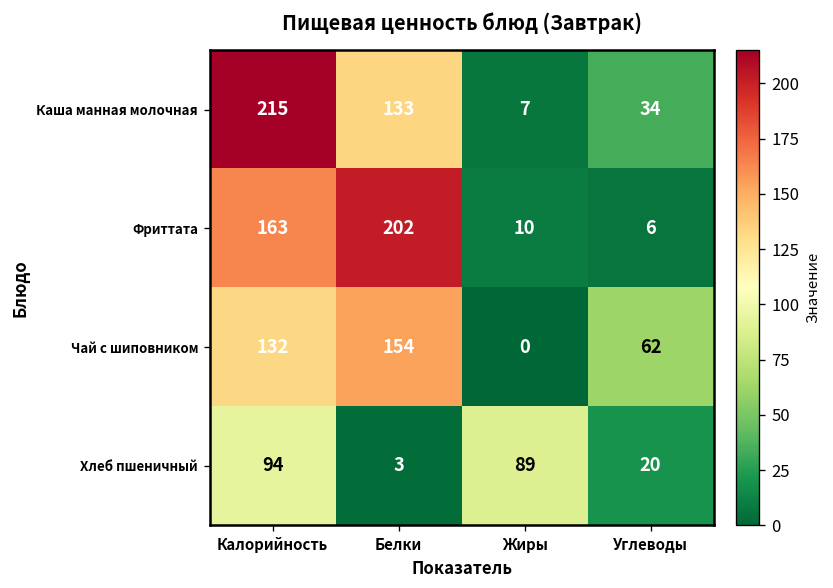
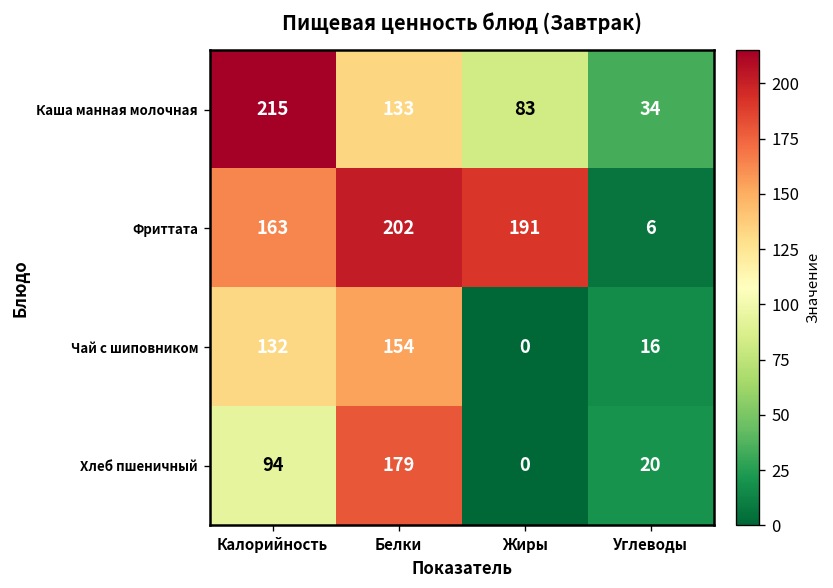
  {
    "Каша манная молочная": {
      "Калорийность": 215,
      "Белки": 133,
-     "Жиры": 7,
+     "Жиры": 83,
      "Углеводы": 34
    },
    "Фриттата": {
      "Калорийность": 163,
      "Белки": 202,
-     "Жиры": 10,
+     "Жиры": 191,
      "Углеводы": 6
    },
    "Чай с шиповником": {
      "Калорийность": 132,
      "Белки": 154,
      "Жиры": 0,
-     "Углеводы": 62
+     "Углеводы": 16
    },
    "Хлеб пшеничный": {
      "Калорийность": 94,
-     "Белки": 3,
-     "Жиры": 89,
+     "Белки": 179,
+     "Жиры": 0,
      "Углеводы": 20
    }
  }
